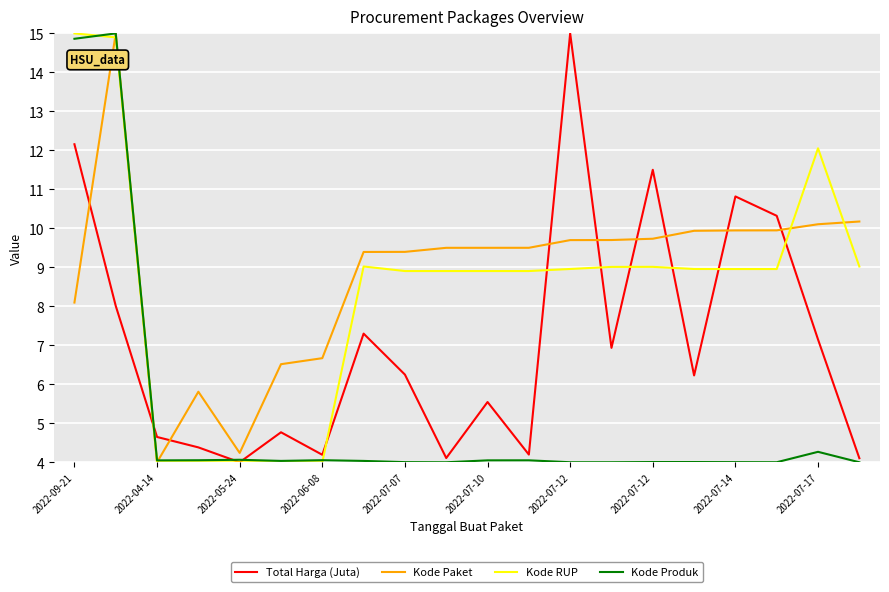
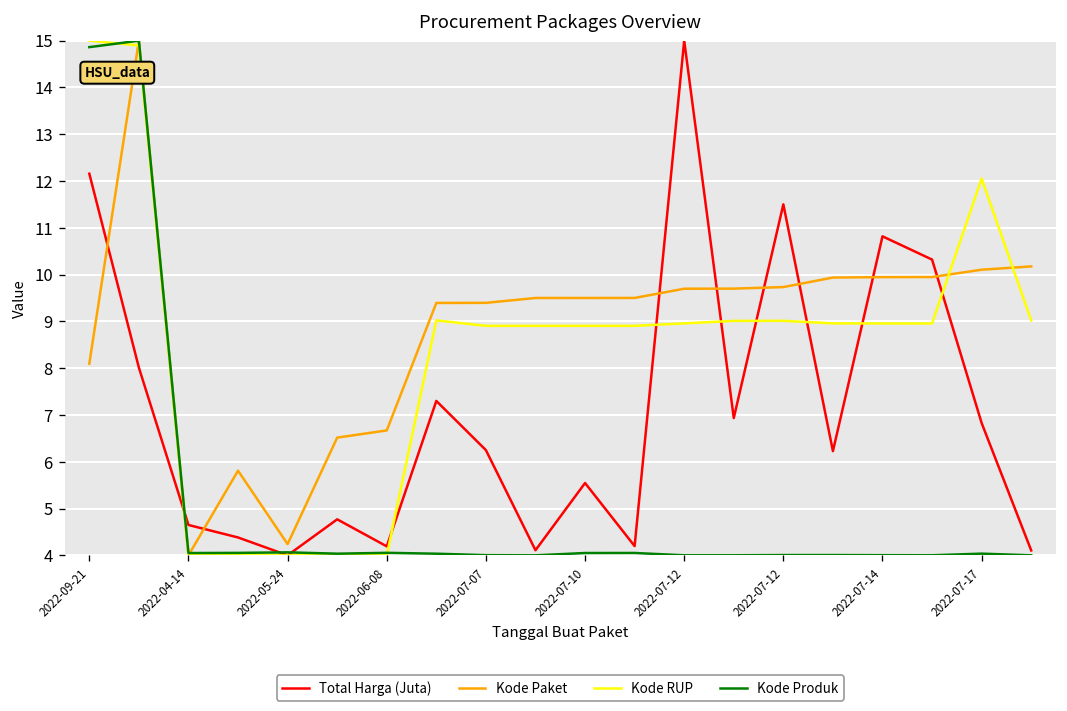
  {
    "Total Harga (Juta)": {
      "2022-09-21": 12.2,
      "2022-04-14": 4.6,
      "2022-06-08": 4.2,
-     "2022-07-17": 7.1
+     "2022-07-17": 6.8
    },
    "Kode Paket": {
      "2022-09-21": 8.1,
      "2022-05-24": 4.2,
      "2022-06-08": 6.7,
      "2022-07-17": 10.1
    },
    "Kode RUP": {
      "2022-09-21": 15.0,
      "2022-07-17": 12.1
    },
    "Kode Produk": {
      "2022-09-21": 14.9,
-     "2022-07-17": 4.3
+     "2022-07-17": 4.0
    }
  }
